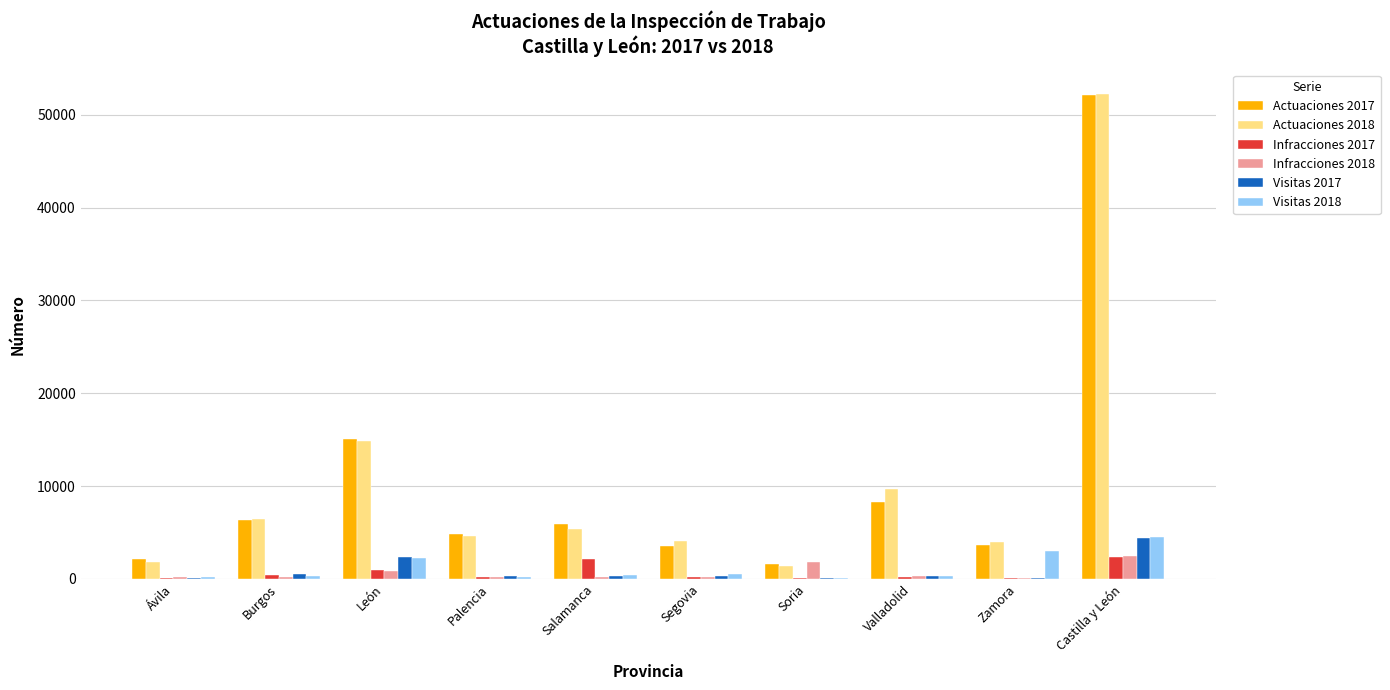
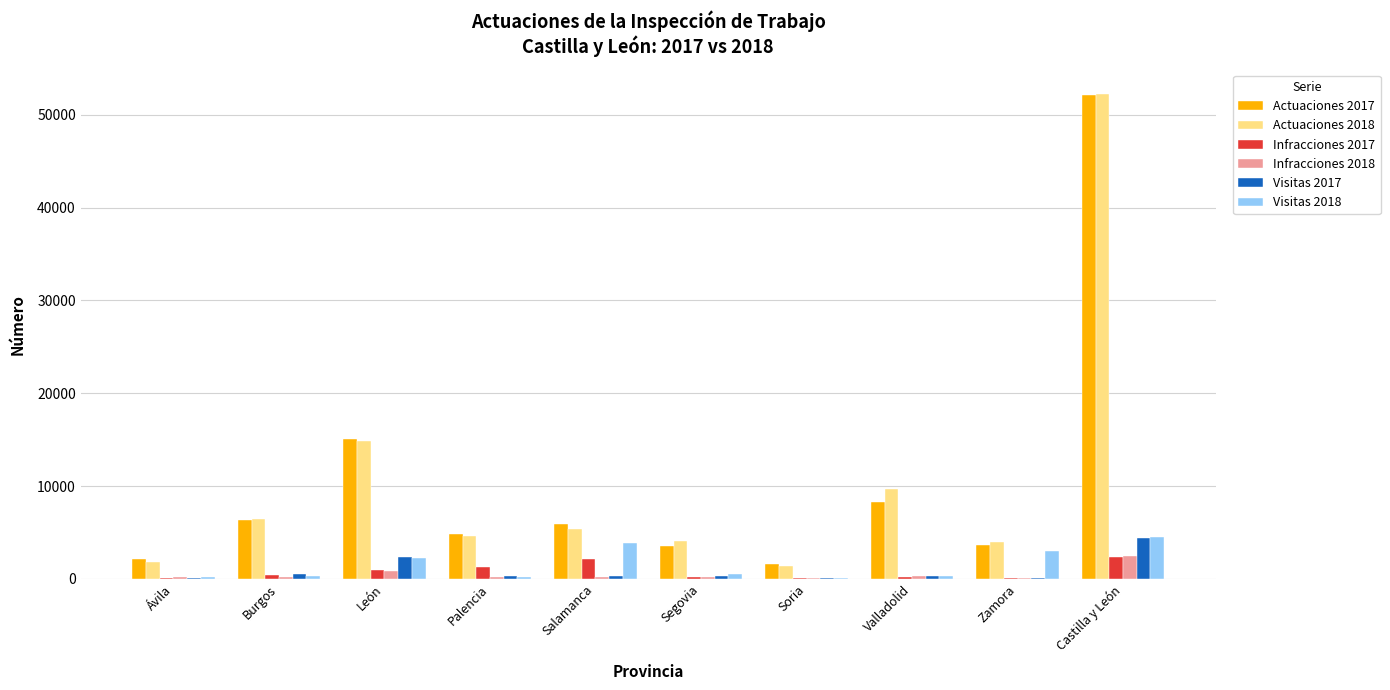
  {
    "Actuaciones 2017": {
      "Ávila": 2000,
      "Burgos": 6000,
      "León": 15000,
      "Palencia": 5000,
      "Salamanca": 6000,
      "Segovia": 4000,
      "Soria": 2000,
      "Valladolid": 8000,
      "Zamora": 4000,
      "Castilla y León": 52000
    },
    "Actuaciones 2018": {
      "Ávila": 2000,
      "Burgos": 6000,
      "León": 15000,
      "Palencia": 5000,
      "Salamanca": 5000,
      "Segovia": 4000,
      "Soria": 1000,
      "Valladolid": 10000,
      "Zamora": 4000,
      "Castilla y León": 52000
    },
    "Infracciones 2017": {
      "Burgos": 0,
      "León": 1000,
-     "Palencia": 0,
+     "Palencia": 1000,
      "Salamanca": 2000,
      "Castilla y León": 2000
    },
    "Infracciones 2018": {
      "León": 1000,
-     "Soria": 2000,
+     "Soria": 0,
      "Valladolid": 0,
      "Castilla y León": 2000
    },
    "Visitas 2017": {
      "Burgos": 0,
      "León": 2000,
      "Palencia": 0,
      "Salamanca": 0,
      "Segovia": 0,
      "Valladolid": 0,
      "Castilla y León": 4000
    },
    "Visitas 2018": {
      "Burgos": 0,
      "León": 2000,
-     "Salamanca": 0,
+     "Salamanca": 4000,
      "Segovia": 0,
      "Valladolid": 0,
      "Zamora": 3000,
      "Castilla y León": 4000
    }
  }
